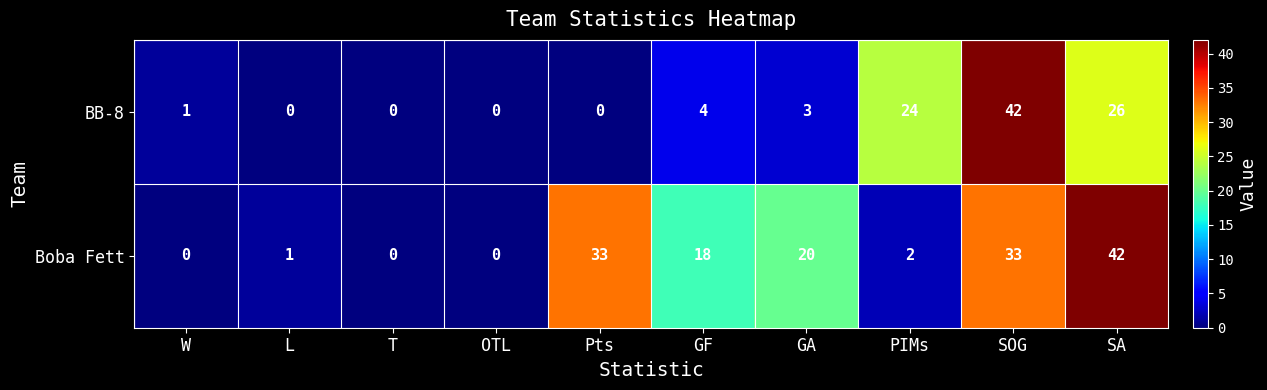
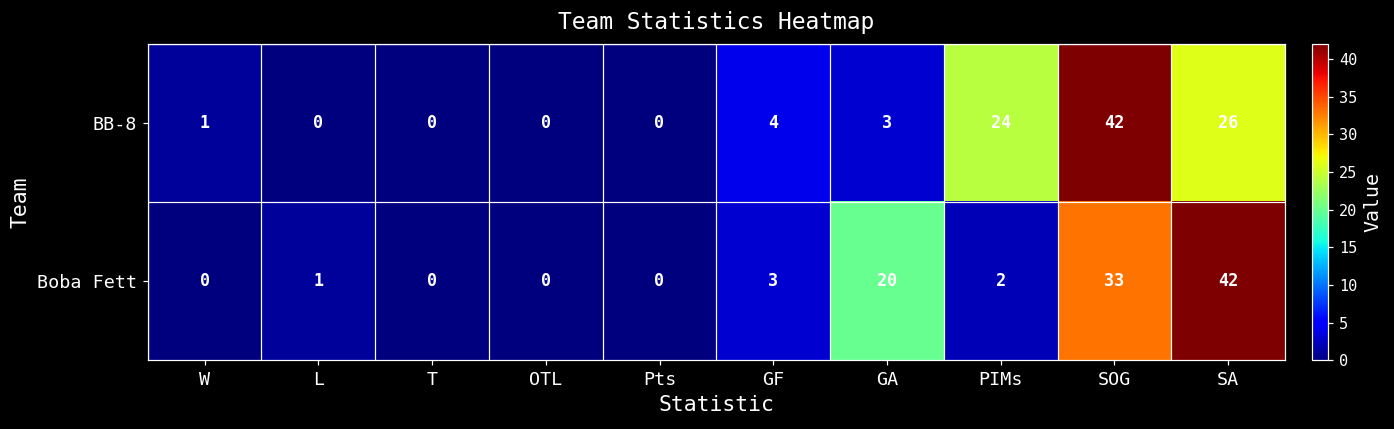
  {
    "BB-8": {
      "W": 1,
      "L": 0,
      "T": 0,
      "OTL": 0,
      "Pts": 0,
      "GF": 4,
      "GA": 3,
      "PIMs": 24,
      "SOG": 42,
      "SA": 26
    },
    "Boba Fett": {
      "W": 0,
      "L": 1,
      "T": 0,
      "OTL": 0,
-     "Pts": 33,
-     "GF": 18,
+     "Pts": 0,
+     "GF": 3,
      "GA": 20,
      "PIMs": 2,
      "SOG": 33,
      "SA": 42
    }
  }
